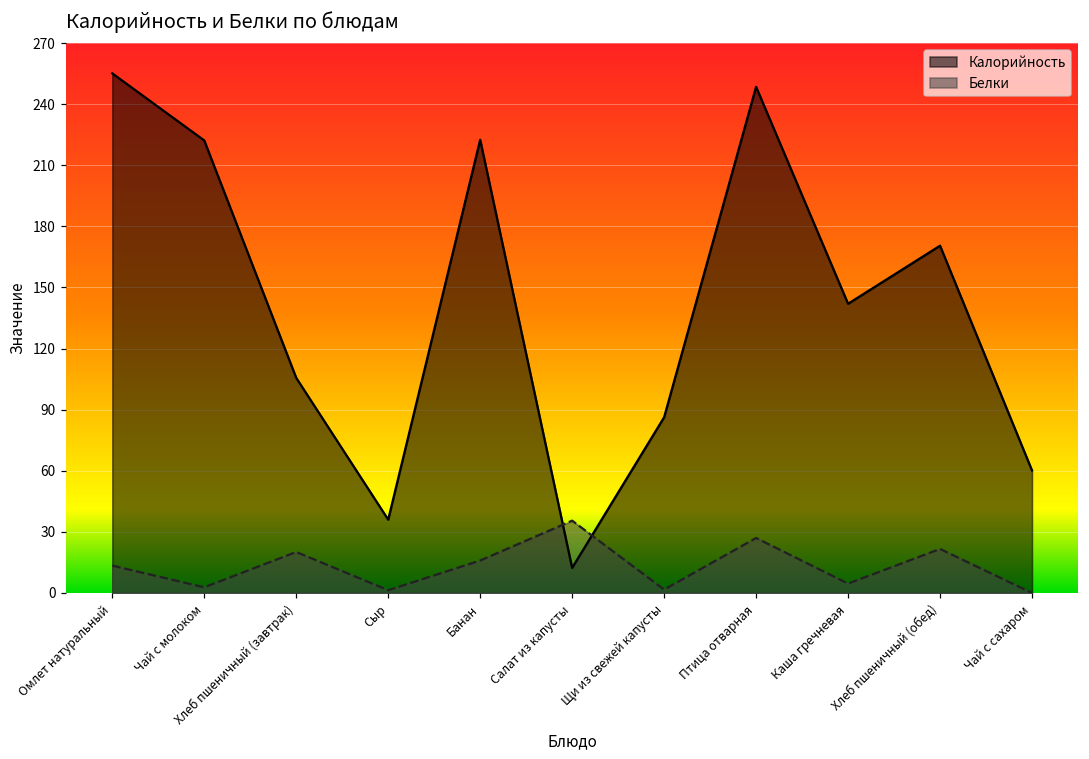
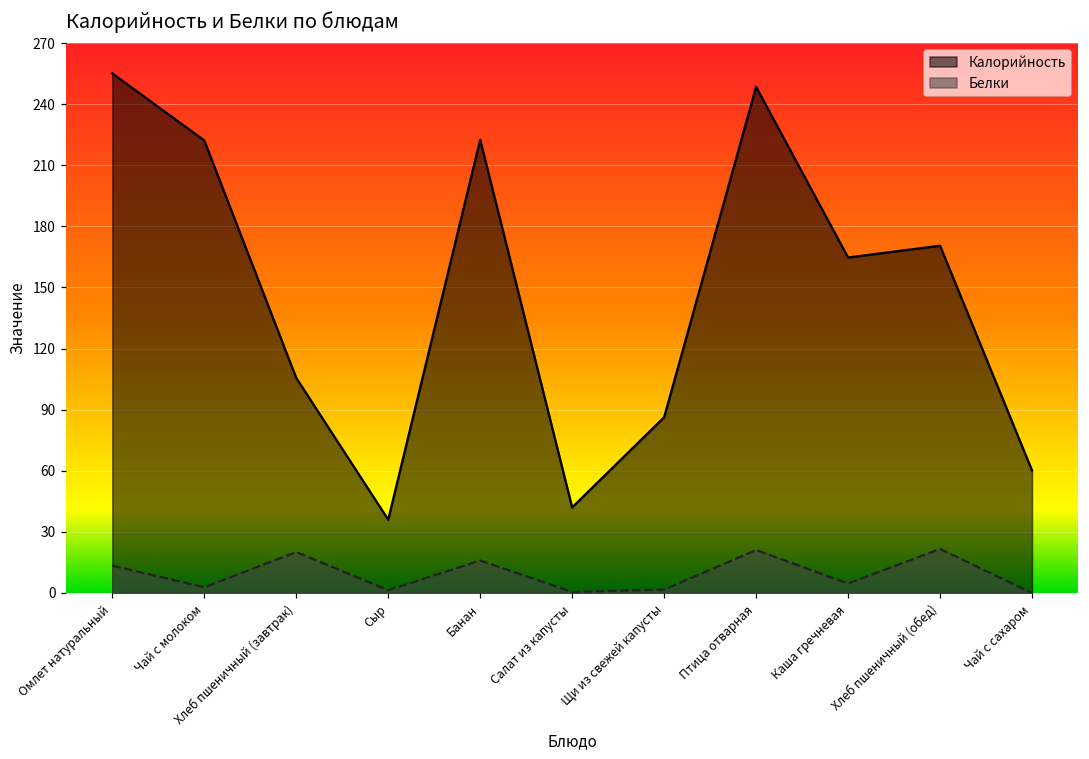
  {
    "Калорийность": {
      "Омлет натуральный": 255,
      "Чай с молоком": 222,
      "Хлеб пшеничный (завтрак)": 106,
      "Сыр": 36,
      "Банан": 223,
-     "Салат из капусты": 12,
+     "Салат из капусты": 42,
      "Щи из свежей капусты": 86,
      "Птица отварная": 249,
-     "Каша гречневая": 142,
+     "Каша гречневая": 165,
      "Хлеб пшеничный (обед)": 171,
      "Чай с сахаром": 60
    },
    "Белки": {
      "Омлет натуральный": 13,
      "Чай с молоком": 3,
      "Хлеб пшеничный (завтрак)": 20,
      "Сыр": 1,
      "Банан": 16,
-     "Салат из капусты": 36,
+     "Салат из капусты": 1,
      "Щи из свежей капусты": 2,
-     "Птица отварная": 27,
+     "Птица отварная": 21,
      "Каша гречневая": 5,
      "Хлеб пшеничный (обед)": 22,
      "Чай с сахаром": 0
    }
  }
